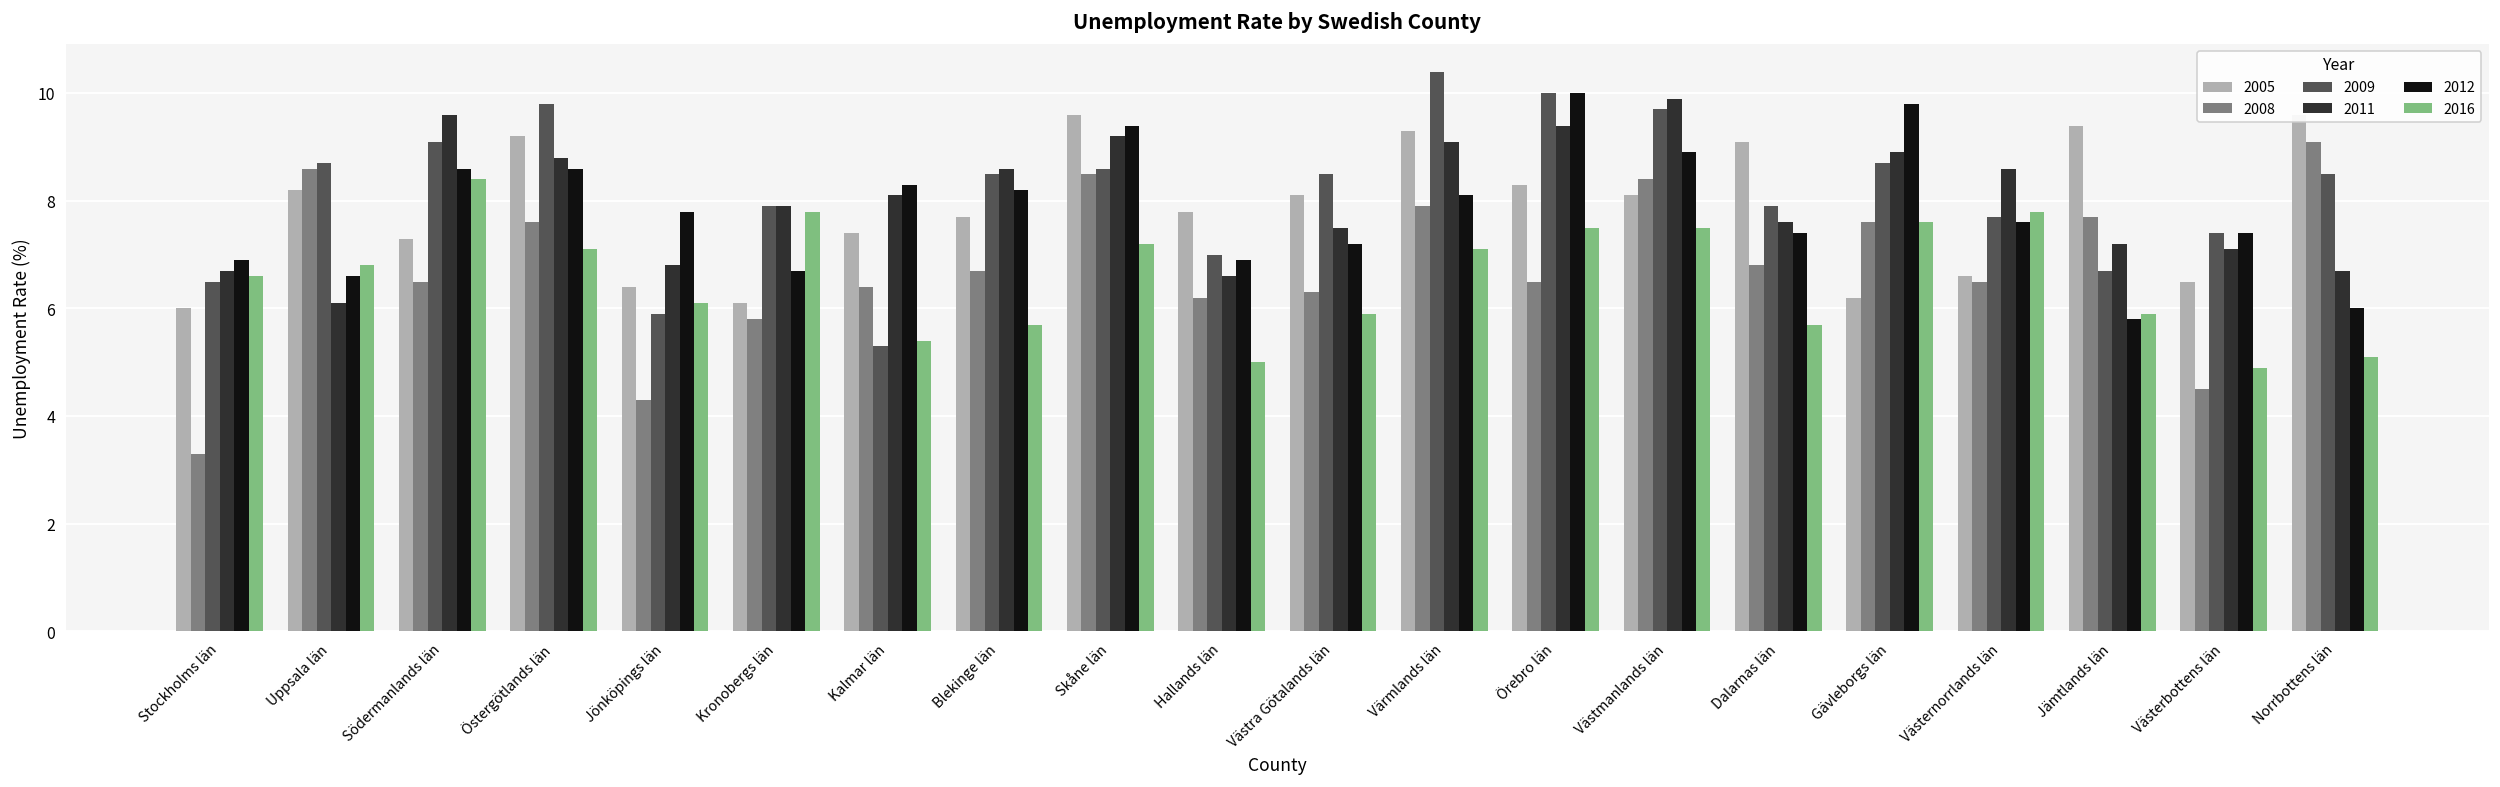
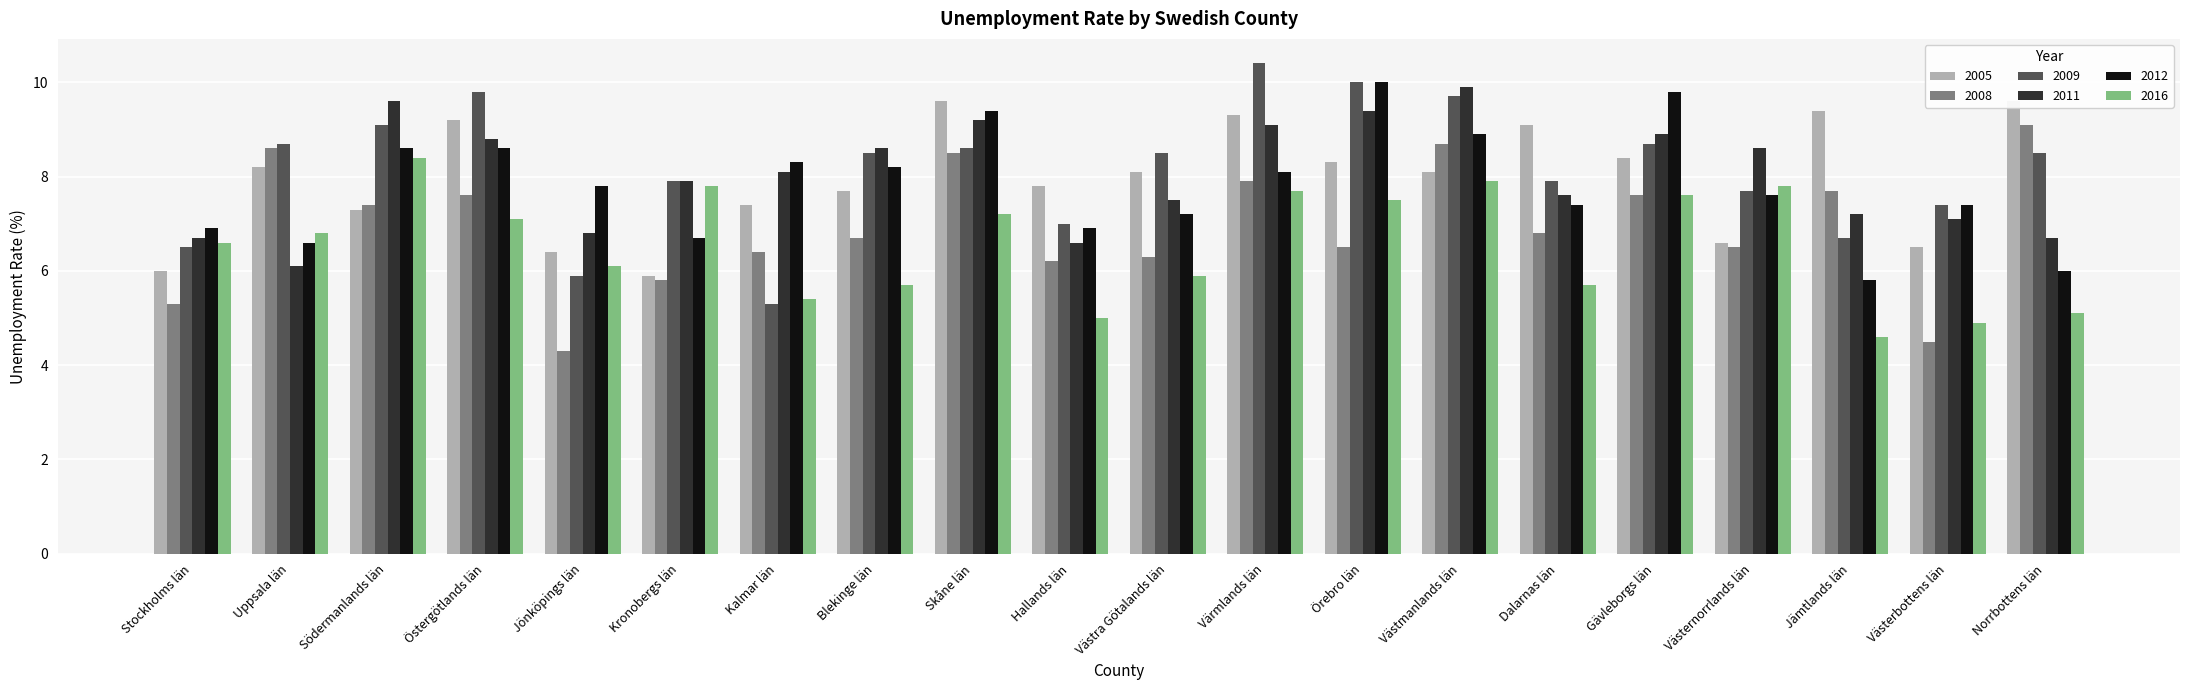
  {
    "2005": {
      "Stockholms län": 6.0,
      "Uppsala län": 8.2,
      "Södermanlands län": 7.3,
      "Östergötlands län": 9.2,
      "Jönköpings län": 6.4,
-     "Kronobergs län": 6.1,
+     "Kronobergs län": 5.9,
      "Kalmar län": 7.4,
      "Blekinge län": 7.7,
      "Skåne län": 9.6,
      "Hallands län": 7.8,
      "Västra Götalands län": 8.1,
      "Värmlands län": 9.3,
      "Örebro län": 8.3,
      "Västmanlands län": 8.1,
      "Dalarnas län": 9.1,
-     "Gävleborgs län": 6.2,
+     "Gävleborgs län": 8.4,
      "Västernorrlands län": 6.6,
      "Jämtlands län": 9.4,
      "Västerbottens län": 6.5
    },
    "2008": {
-     "Stockholms län": 3.3,
+     "Stockholms län": 5.3,
      "Uppsala län": 8.6,
-     "Södermanlands län": 6.5,
+     "Södermanlands län": 7.4,
      "Östergötlands län": 7.6,
      "Jönköpings län": 4.3,
      "Kronobergs län": 5.8,
      "Kalmar län": 6.4,
      "Blekinge län": 6.7,
      "Skåne län": 8.5,
      "Hallands län": 6.2,
      "Västra Götalands län": 6.3,
      "Värmlands län": 7.9,
      "Örebro län": 6.5,
-     "Västmanlands län": 8.4,
+     "Västmanlands län": 8.7,
      "Dalarnas län": 6.8,
      "Gävleborgs län": 7.6,
      "Västernorrlands län": 6.5,
      "Jämtlands län": 7.7,
      "Västerbottens län": 4.5,
      "Norrbottens län": 9.1
    },
    "2009": {
      "Stockholms län": 6.5,
      "Uppsala län": 8.7,
      "Södermanlands län": 9.1,
      "Östergötlands län": 9.8,
      "Jönköpings län": 5.9,
      "Kronobergs län": 7.9,
      "Kalmar län": 5.3,
      "Blekinge län": 8.5,
      "Skåne län": 8.6,
      "Hallands län": 7.0,
      "Västra Götalands län": 8.5,
      "Värmlands län": 10.4,
      "Örebro län": 10.0,
      "Västmanlands län": 9.7,
      "Dalarnas län": 7.9,
      "Gävleborgs län": 8.7,
      "Västernorrlands län": 7.7,
      "Jämtlands län": 6.7,
      "Västerbottens län": 7.4,
      "Norrbottens län": 8.5
    },
    "2016": {
      "Stockholms län": 6.6,
      "Uppsala län": 6.8,
      "Södermanlands län": 8.4,
      "Östergötlands län": 7.1,
      "Jönköpings län": 6.1,
      "Kronobergs län": 7.8,
      "Kalmar län": 5.4,
      "Blekinge län": 5.7,
      "Skåne län": 7.2,
      "Hallands län": 5.0,
      "Västra Götalands län": 5.9,
-     "Värmlands län": 7.1,
+     "Värmlands län": 7.7,
      "Örebro län": 7.5,
-     "Västmanlands län": 7.5,
+     "Västmanlands län": 7.9,
      "Dalarnas län": 5.7,
      "Gävleborgs län": 7.6,
      "Västernorrlands län": 7.8,
-     "Jämtlands län": 5.9,
+     "Jämtlands län": 4.6,
      "Västerbottens län": 4.9,
      "Norrbottens län": 5.1
    }
  }
